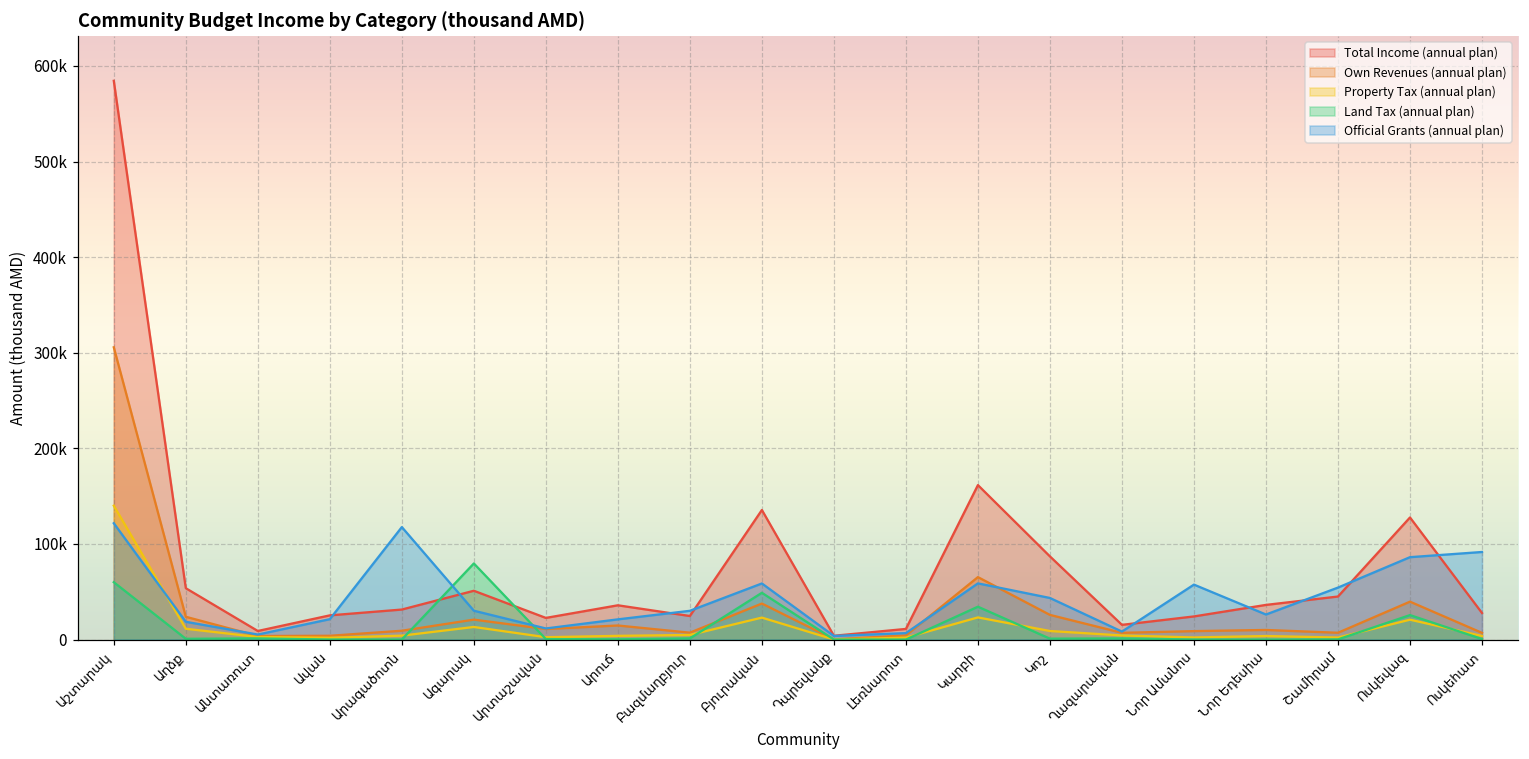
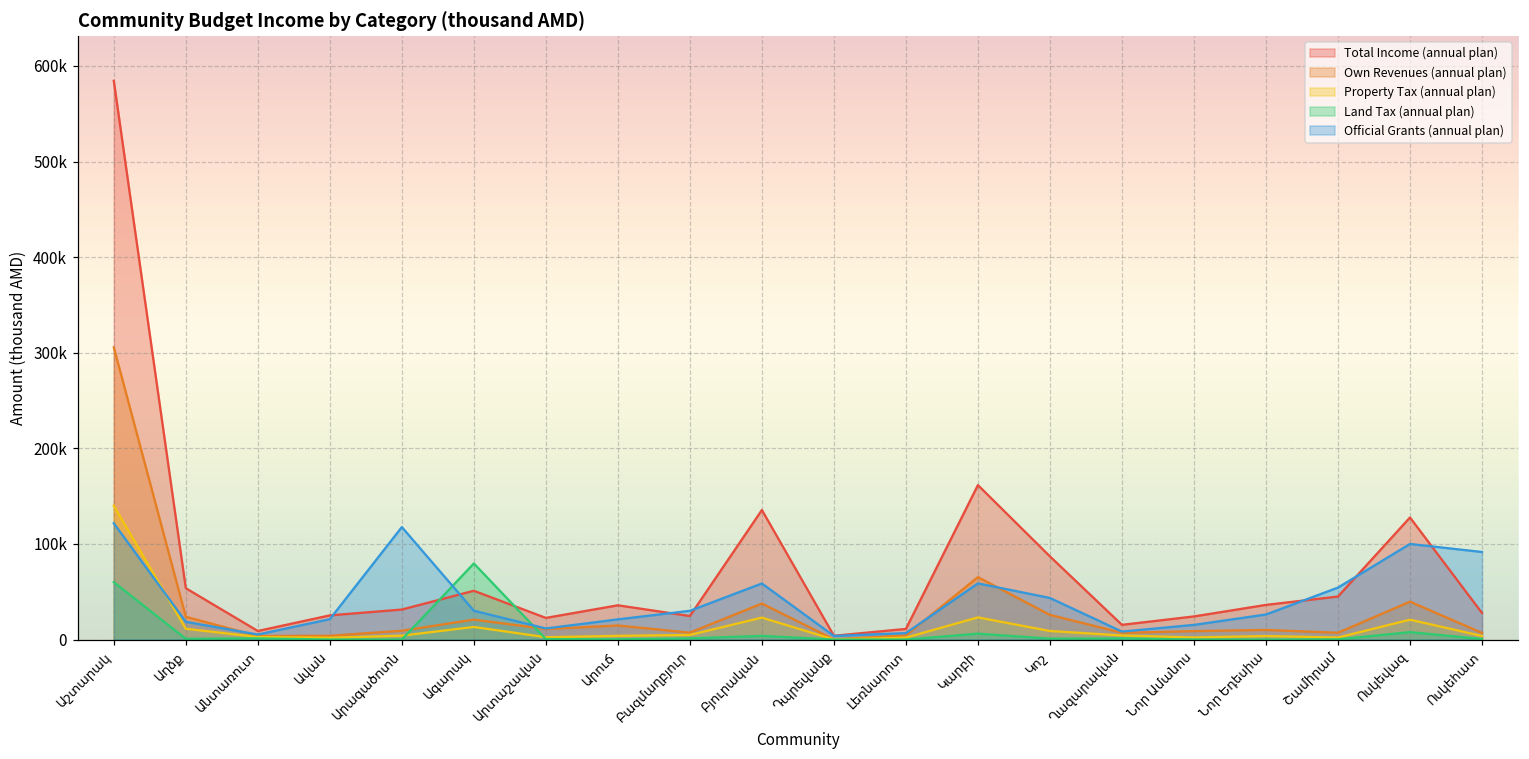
  {
    "Land Tax (annual plan)": {
      "Աշտարակ": 60000,
      "Աղձք": 0,
      "Արագածոտն": 0,
      "Ագարակ": 80000,
      "Արուճ": 0,
      "Բազմաղբյուր": 0,
-     "Բյուրական": 50000,
-     "Կարբի": 30000,
+     "Բյուրական": 0,
+     "Կարբի": 10000,
      "Կոշ": 0,
      "Ղազարավան": 0,
      "Նոր Եդեսիա": 0,
-     "Ոսկեվազ": 30000,
+     "Ոսկեվազ": 10000,
      "Ոսկեհատ": 0
    },
    "Official Grants (annual plan)": {
      "Աշտարակ": 120000,
      "Աղձք": 20000,
      "Ավան": 20000,
      "Արագածոտն": 120000,
      "Ագարակ": 30000,
      "Արուճ": 20000,
      "Բազմաղբյուր": 30000,
      "Բյուրական": 60000,
      "Կարբի": 60000,
      "Կոշ": 40000,
-     "Նոր Ամանոս": 60000,
+     "Նոր Ամանոս": 20000,
      "Նոր Եդեսիա": 30000,
      "Շամիրամ": 50000,
-     "Ոսկեվազ": 90000,
+     "Ոսկեվազ": 100000,
      "Ոսկեհատ": 90000
    }
  }
